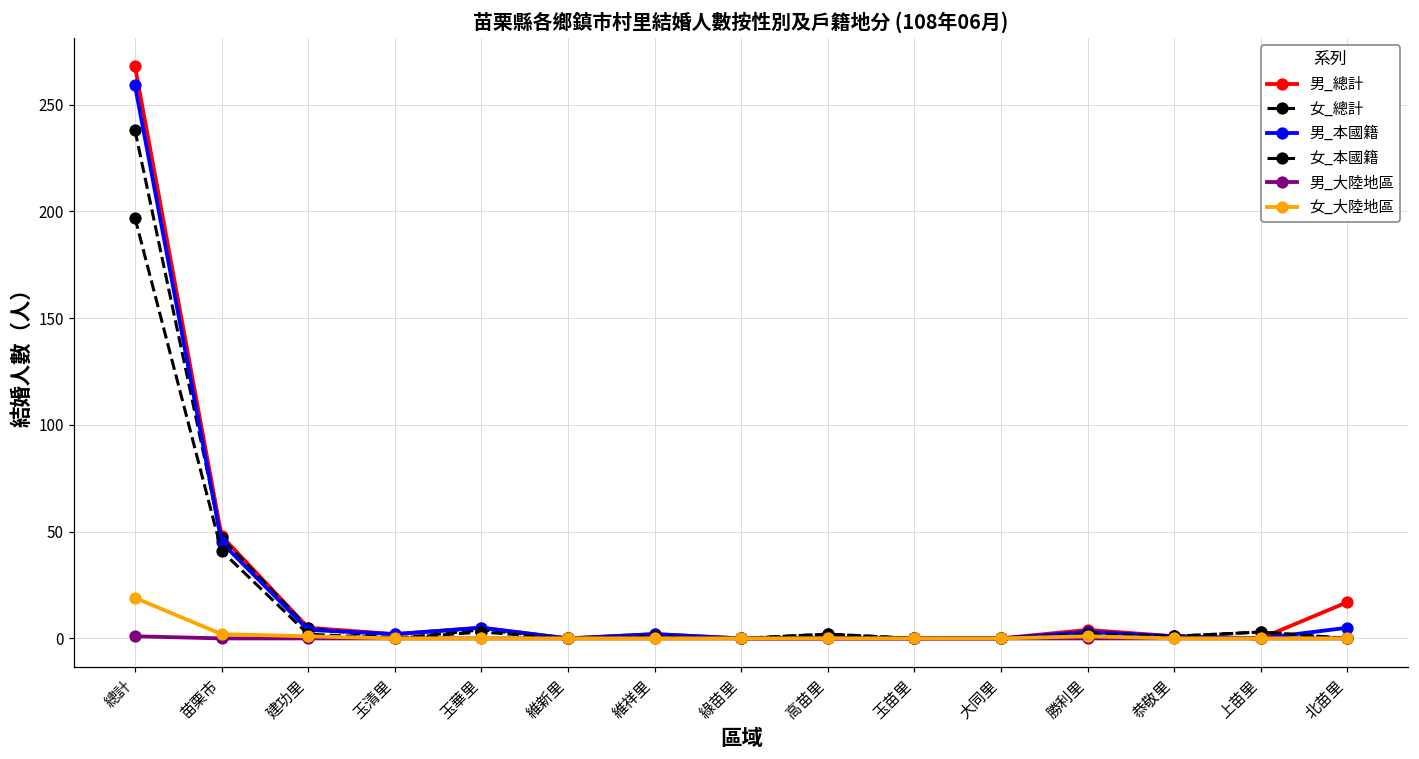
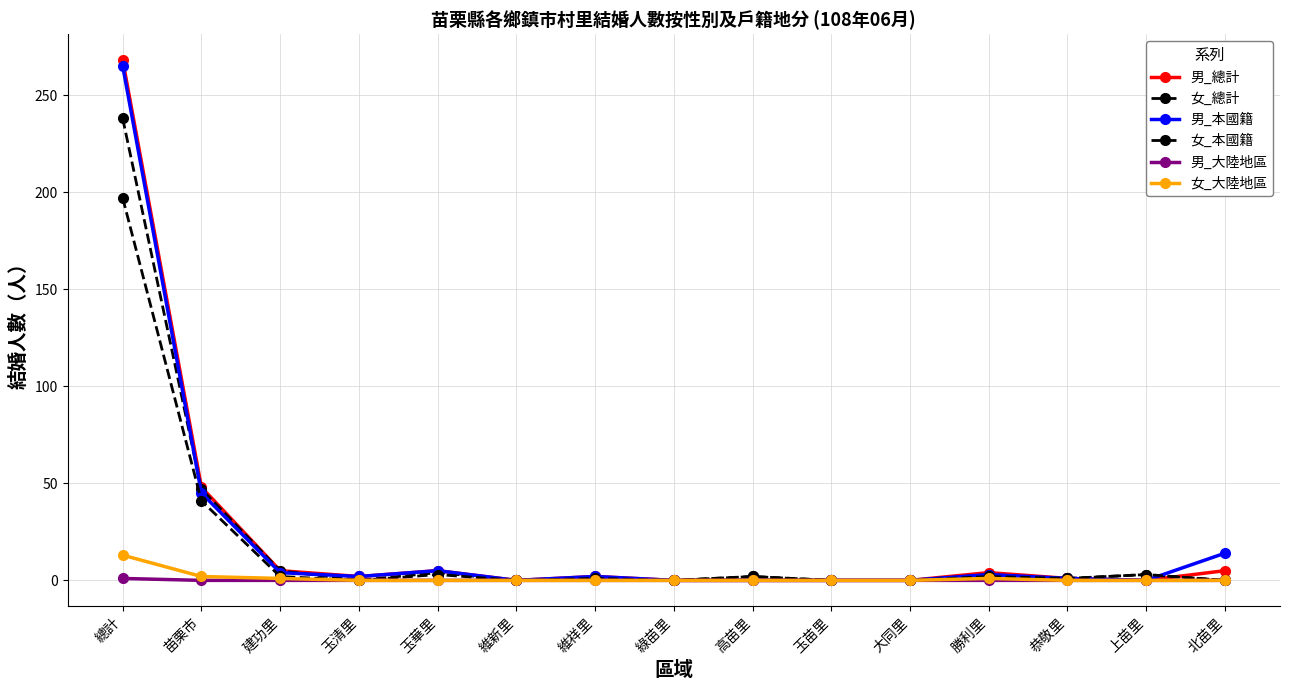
  {
    "男_總計": {
      "總計": 268,
-     "北苗里": 17
+     "北苗里": 5
    },
    "男_本國籍": {
-     "總計": 259,
+     "總計": 265,
      "苗栗市": 45,
-     "北苗里": 5
+     "北苗里": 14
    },
    "男_大陸地區": {
      "總計": 1,
      "苗栗市": 0
    },
    "女_大陸地區": {
-     "總計": 19,
+     "總計": 13,
      "苗栗市": 2
    }
  }
